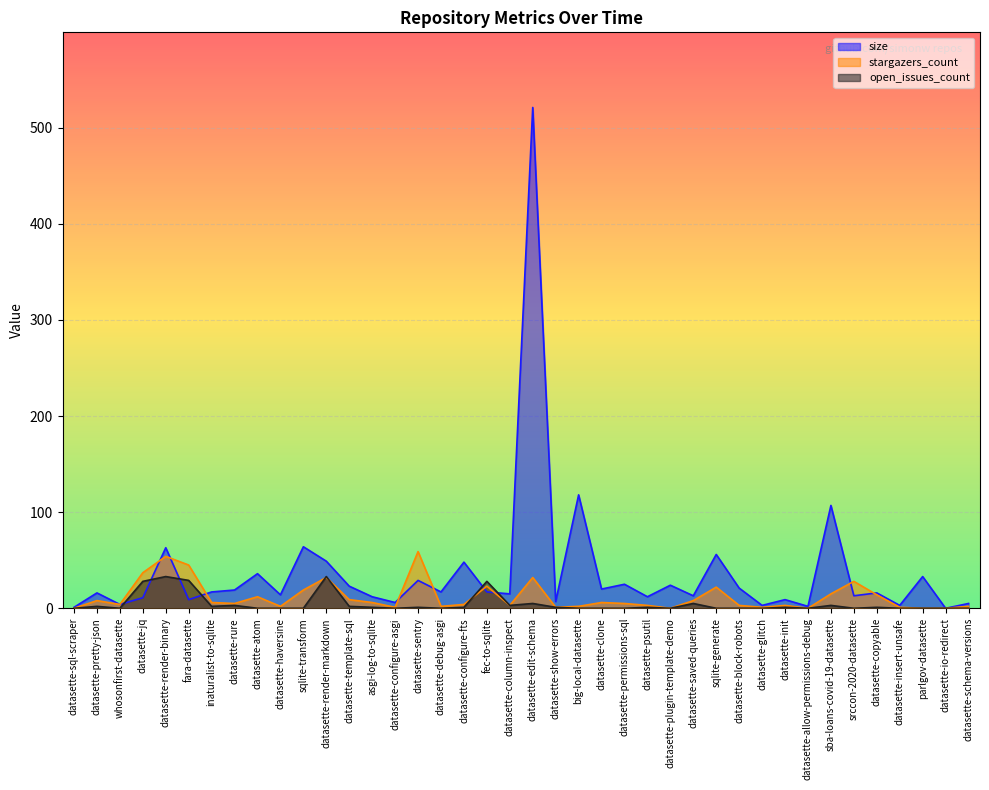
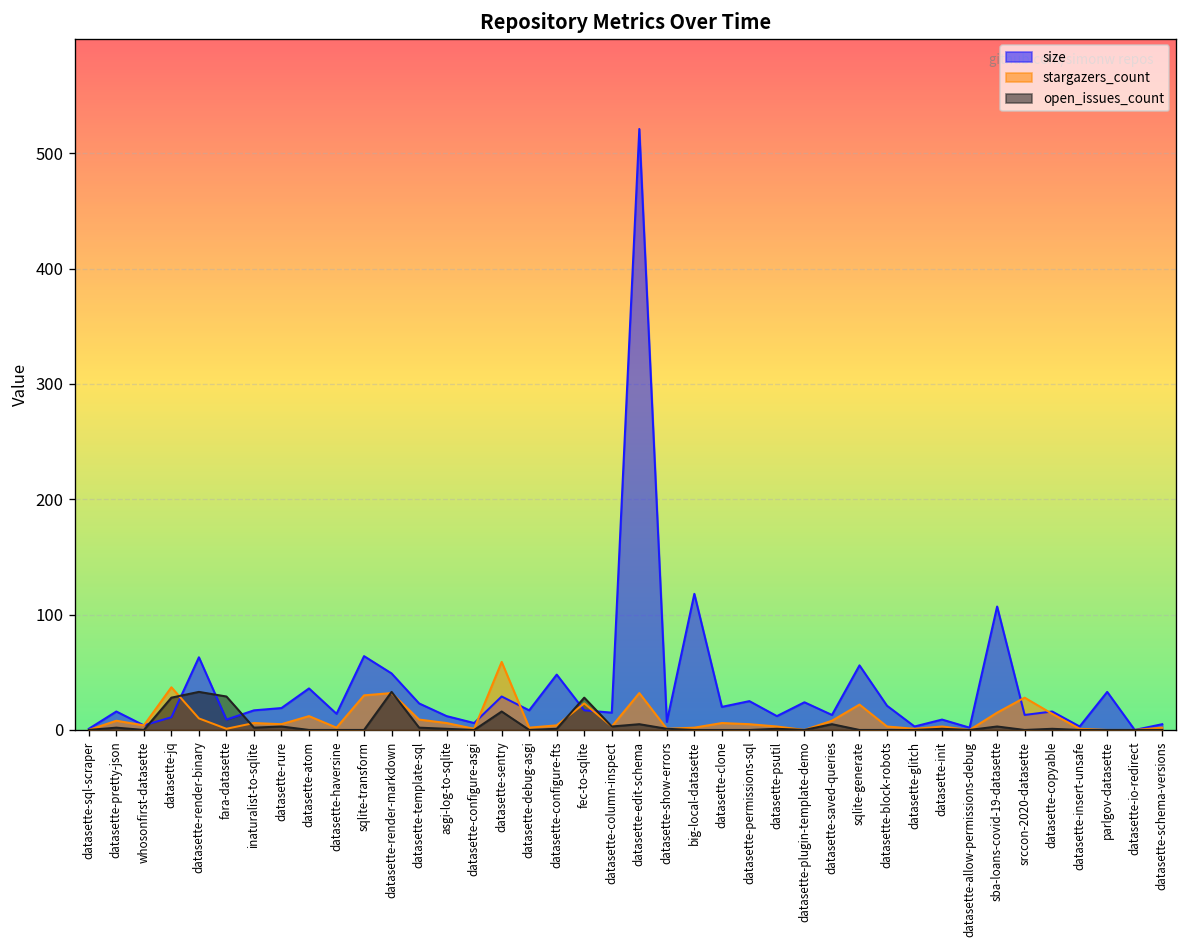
  {
    "size": {
      "datasette-pretty-json": 20,
      "datasette-jq": 10,
      "datasette-render-binary": 60,
      "fara-datasette": 10,
      "inaturalist-to-sqlite": 20,
      "datasette-rure": 20,
      "datasette-atom": 40,
      "datasette-haversine": 10,
      "sqlite-transform": 60,
      "datasette-render-markdown": 50,
      "datasette-template-sql": 20,
      "asgi-log-to-sqlite": 10,
      "datasette-configure-asgi": 10,
      "datasette-sentry": 30,
      "datasette-debug-asgi": 20,
      "datasette-configure-fts": 50,
      "fec-to-sqlite": 20,
      "datasette-column-inspect": 20,
      "datasette-edit-schema": 520,
      "datasette-show-errors": 10,
      "big-local-datasette": 120,
      "datasette-clone": 20,
      "datasette-permissions-sql": 30,
      "datasette-psutil": 10,
      "datasette-plugin-template-demo": 20,
      "datasette-saved-queries": 10,
      "sqlite-generate": 60,
      "datasette-block-robots": 20,
      "datasette-init": 10,
      "sba-loans-covid-19-datasette": 110,
      "srccon-2020-datasette": 10,
      "parlgov-datasette": 30,
      "datasette-schema-versions": 10
    },
    "stargazers_count": {
      "datasette-pretty-json": 10,
      "datasette-jq": 40,
-     "datasette-render-binary": 50,
-     "fara-datasette": 50,
+     "datasette-render-binary": 10,
+     "fara-datasette": 0,
      "inaturalist-to-sqlite": 10,
      "datasette-atom": 10,
-     "sqlite-transform": 20,
+     "sqlite-transform": 30,
      "datasette-template-sql": 10,
      "asgi-log-to-sqlite": 10,
      "datasette-sentry": 60,
      "datasette-configure-fts": 0,
      "fec-to-sqlite": 20,
      "datasette-edit-schema": 30,
      "datasette-clone": 10,
      "datasette-permissions-sql": 10,
      "datasette-saved-queries": 10,
      "sqlite-generate": 20,
      "datasette-block-robots": 0,
      "sba-loans-covid-19-datasette": 20,
      "srccon-2020-datasette": 30
    },
    "open_issues_count": {
      "datasette-pretty-json": 0,
      "whosonfirst-datasette": 0,
      "datasette-jq": 30,
      "datasette-render-binary": 30,
      "fara-datasette": 30,
      "inaturalist-to-sqlite": 0,
      "datasette-atom": 0,
      "sqlite-transform": 0,
      "datasette-template-sql": 0,
      "asgi-log-to-sqlite": 0,
-     "datasette-sentry": 0,
+     "datasette-sentry": 20,
      "datasette-configure-fts": 0,
      "fec-to-sqlite": 30,
      "datasette-edit-schema": 10,
      "datasette-clone": 0,
      "datasette-permissions-sql": 0,
      "datasette-saved-queries": 10,
      "sqlite-generate": 0,
      "datasette-block-robots": 0,
      "sba-loans-covid-19-datasette": 0,
      "srccon-2020-datasette": 0,
      "datasette-copyable": 0
    }
  }
